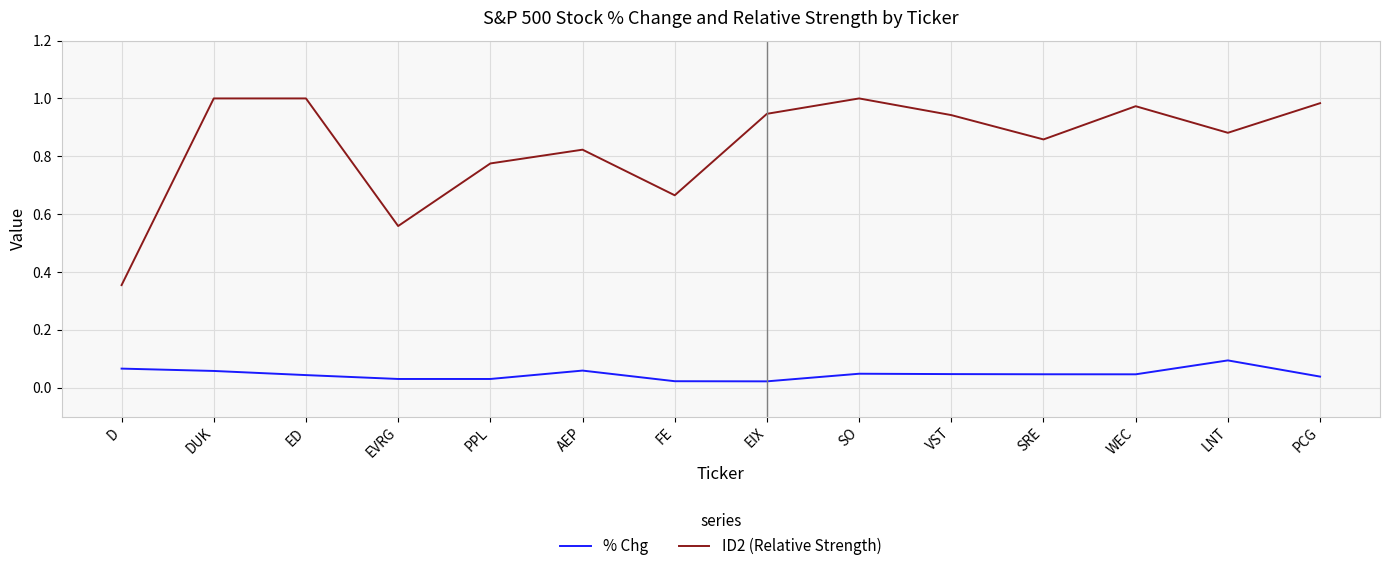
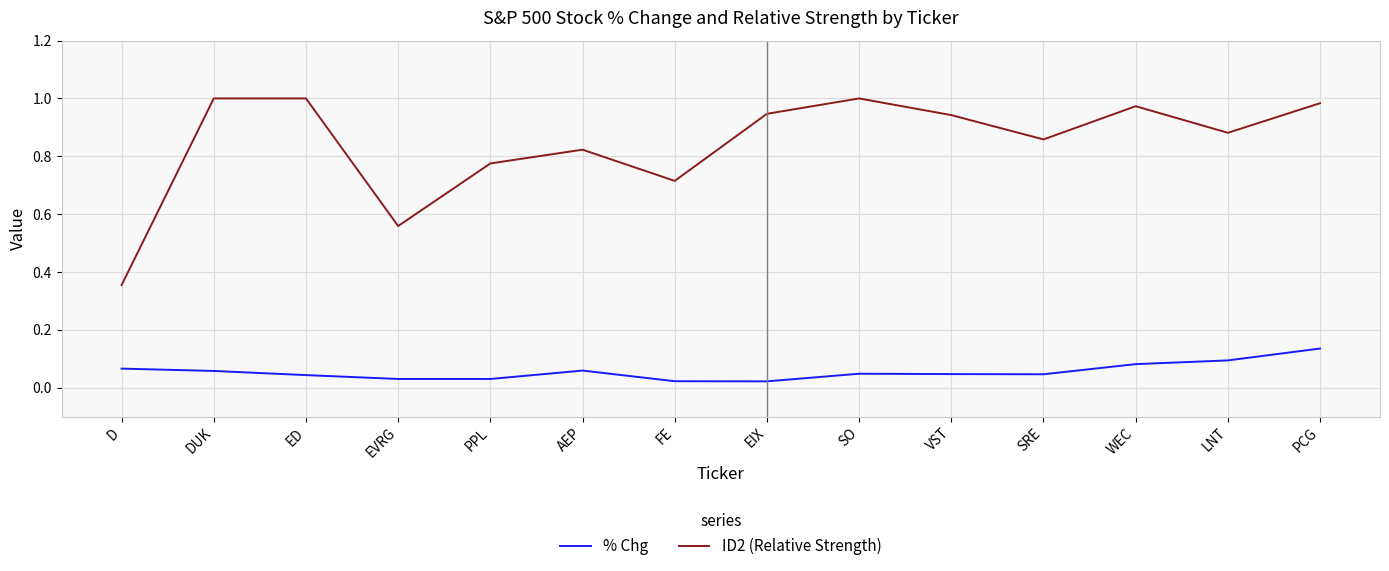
  {
    "% Chg": {
      "D": 0.07,
      "DUK": 0.06,
      "ED": 0.04,
      "EVRG": 0.03,
      "PPL": 0.03,
      "AEP": 0.06,
      "FE": 0.02,
      "EIX": 0.02,
      "SO": 0.05,
      "VST": 0.05,
      "SRE": 0.05,
-     "WEC": 0.05,
+     "WEC": 0.08,
      "LNT": 0.09,
-     "PCG": 0.04
+     "PCG": 0.14
    },
    "ID2 (Relative Strength)": {
      "D": 0.35,
      "DUK": 1.00,
      "ED": 1.00,
      "EVRG": 0.56,
      "PPL": 0.78,
      "AEP": 0.82,
-     "FE": 0.67,
+     "FE": 0.71,
      "EIX": 0.95,
      "SO": 1.00,
      "VST": 0.94,
      "SRE": 0.86,
      "WEC": 0.97,
      "LNT": 0.88,
      "PCG": 0.98
    }
  }
